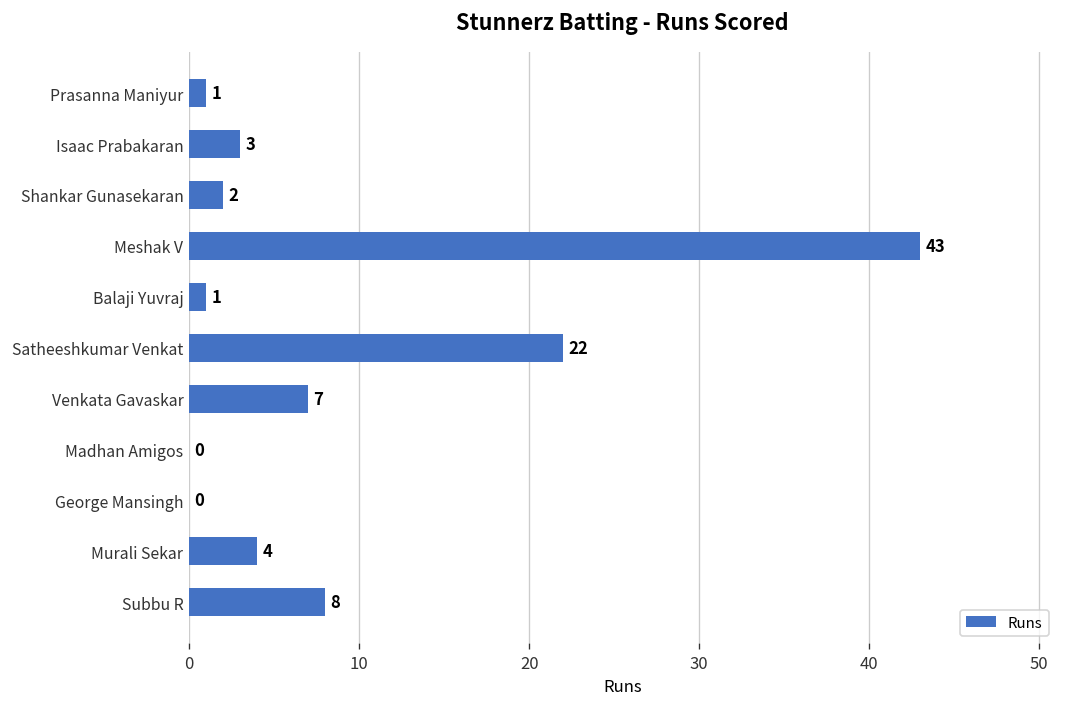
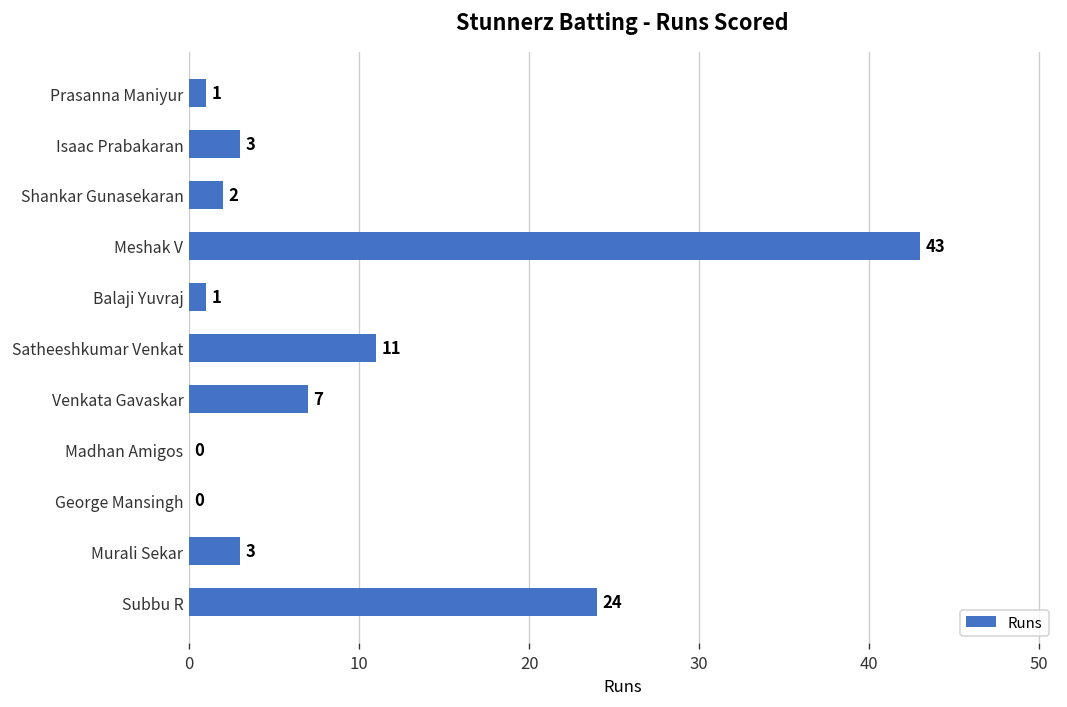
  {
    "Prasanna Maniyur": 1,
    "Isaac Prabakaran": 3,
    "Shankar Gunasekaran": 2,
    "Meshak V": 43,
    "Balaji Yuvraj": 1,
-   "Satheeshkumar Venkat": 22,
+   "Satheeshkumar Venkat": 11,
    "Venkata Gavaskar": 7,
    "Madhan Amigos": 0,
    "George Mansingh": 0,
-   "Murali Sekar": 4,
-   "Subbu R": 8
+   "Murali Sekar": 3,
+   "Subbu R": 24
  }
